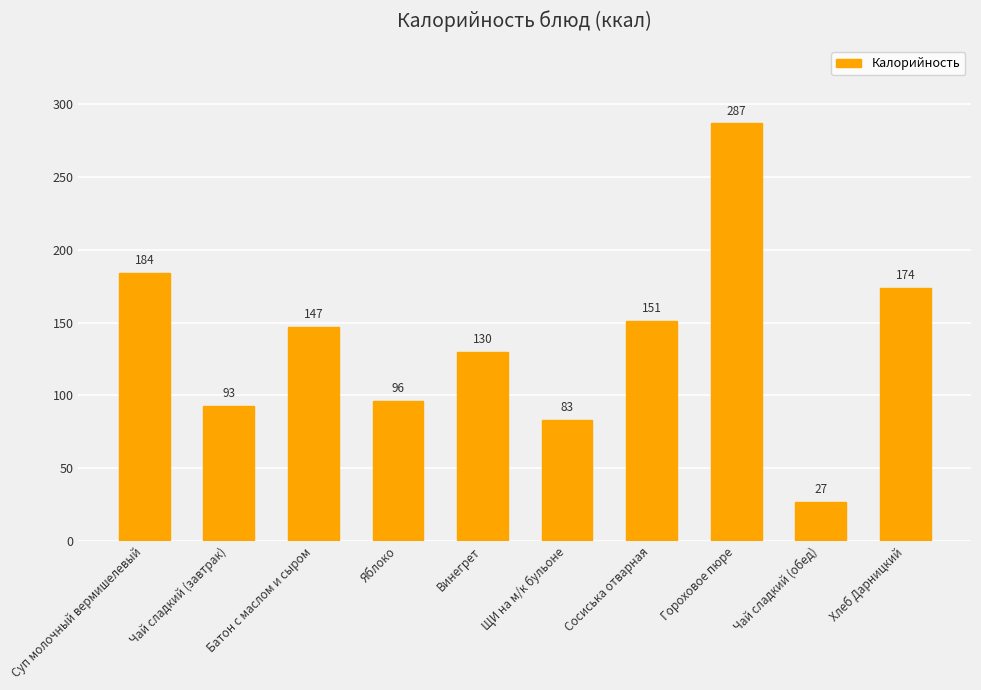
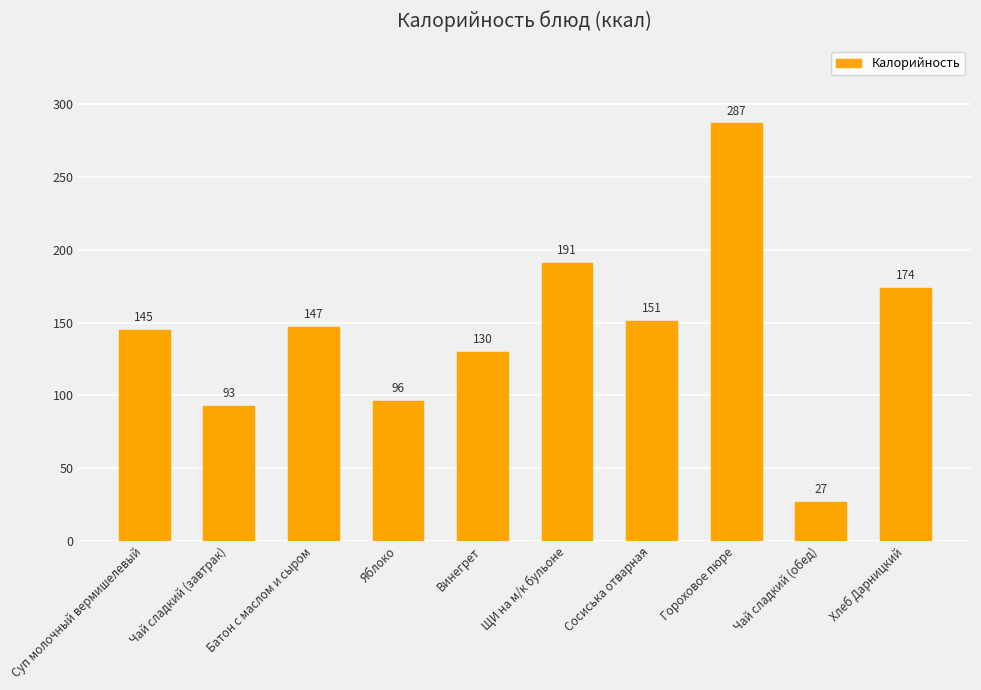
  {
-   "Суп молочный вермишелевый": 184,
+   "Суп молочный вермишелевый": 145,
    "Чай сладкий (завтрак)": 93,
    "Батон с маслом и сыром": 147,
    "Яблоко": 96,
    "Винегрет": 130,
-   "ЩИ на м/к бульоне": 83,
+   "ЩИ на м/к бульоне": 191,
    "Сосиська отварная": 151,
    "Гороховое пюре": 287,
    "Чай сладкий (обед)": 27,
    "Хлеб Дарницкий": 174
  }
